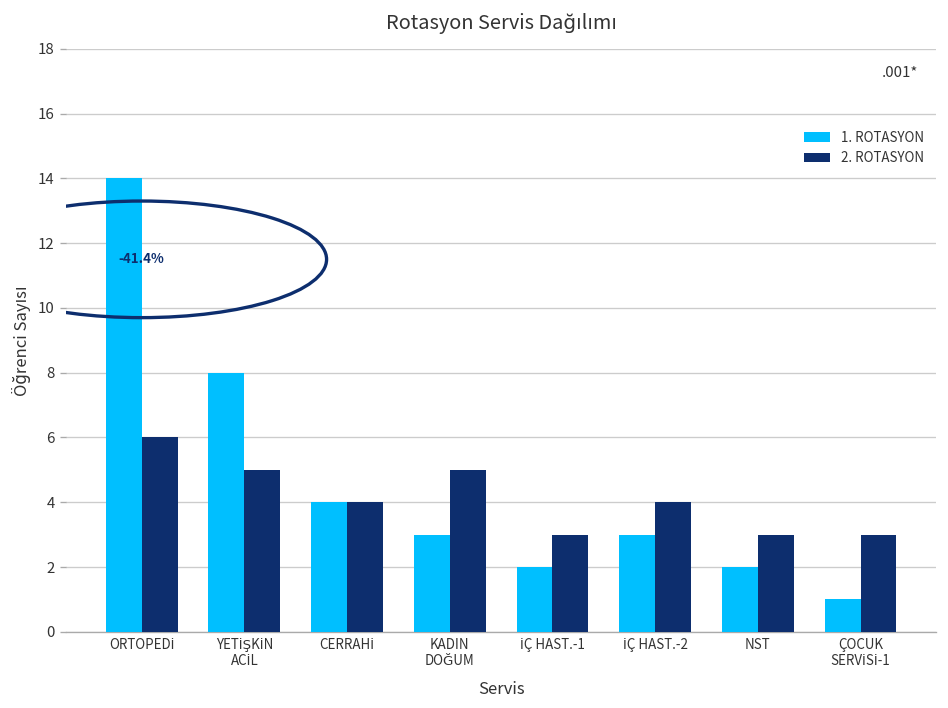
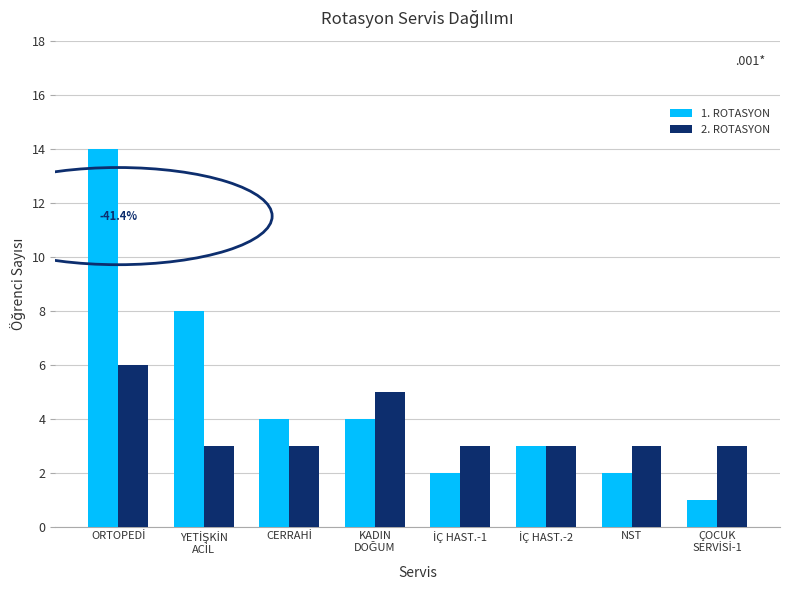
  {
    "1. ROTASYON": {
      "ORTOPEDİ": 14,
      "YETİŞKİN ACİL": 8,
      "CERRAHİ": 4,
-     "KADIN DOĞUM": 3,
+     "KADIN DOĞUM": 4,
      "İÇ HAST.-1": 2,
      "İÇ HAST.-2": 3,
      "NST": 2,
      "ÇOCUK SERVİSİ-1": 1
    },
    "2. ROTASYON": {
      "ORTOPEDİ": 6,
-     "YETİŞKİN ACİL": 5,
-     "CERRAHİ": 4,
+     "YETİŞKİN ACİL": 3,
+     "CERRAHİ": 3,
      "KADIN DOĞUM": 5,
      "İÇ HAST.-1": 3,
-     "İÇ HAST.-2": 4,
+     "İÇ HAST.-2": 3,
      "NST": 3,
      "ÇOCUK SERVİSİ-1": 3
    }
  }
